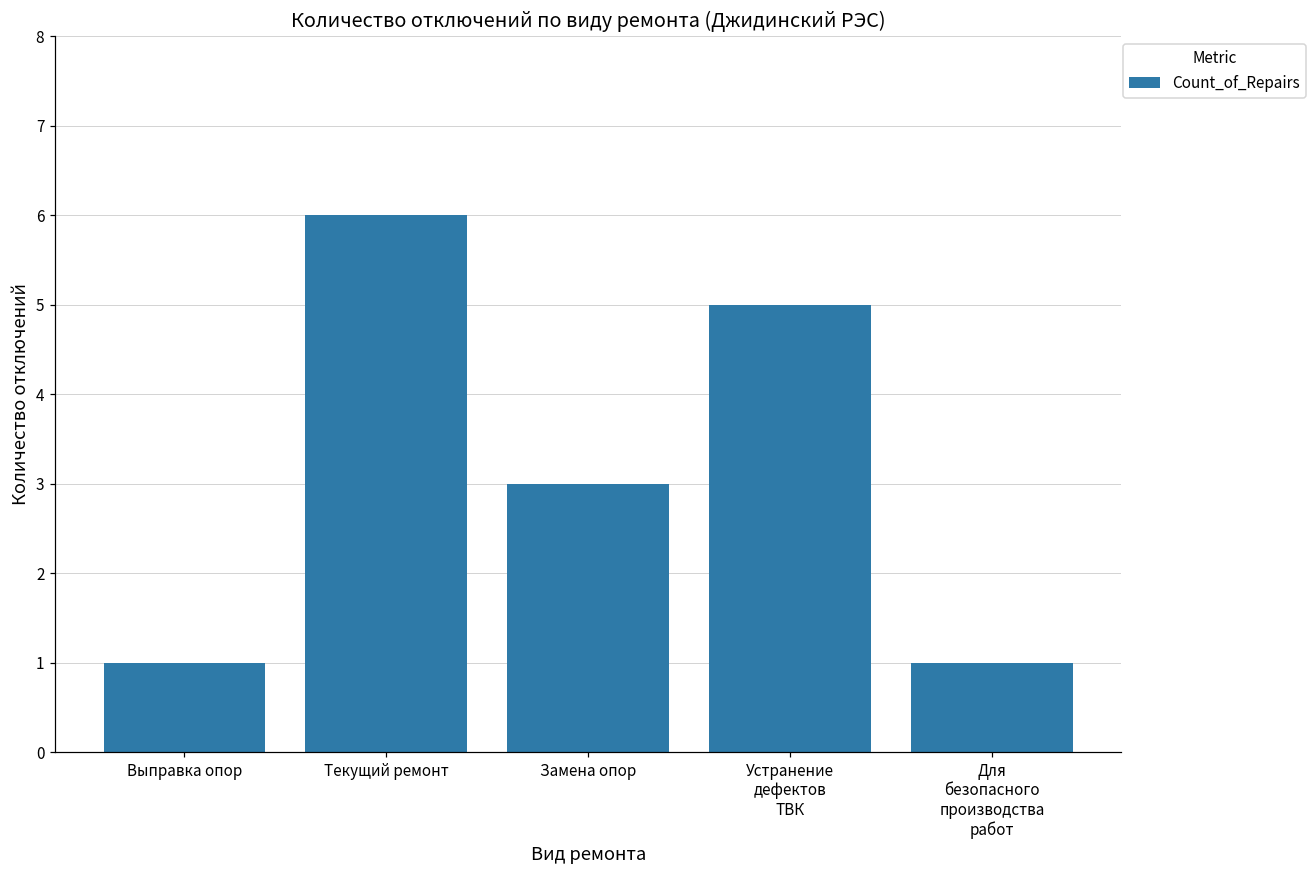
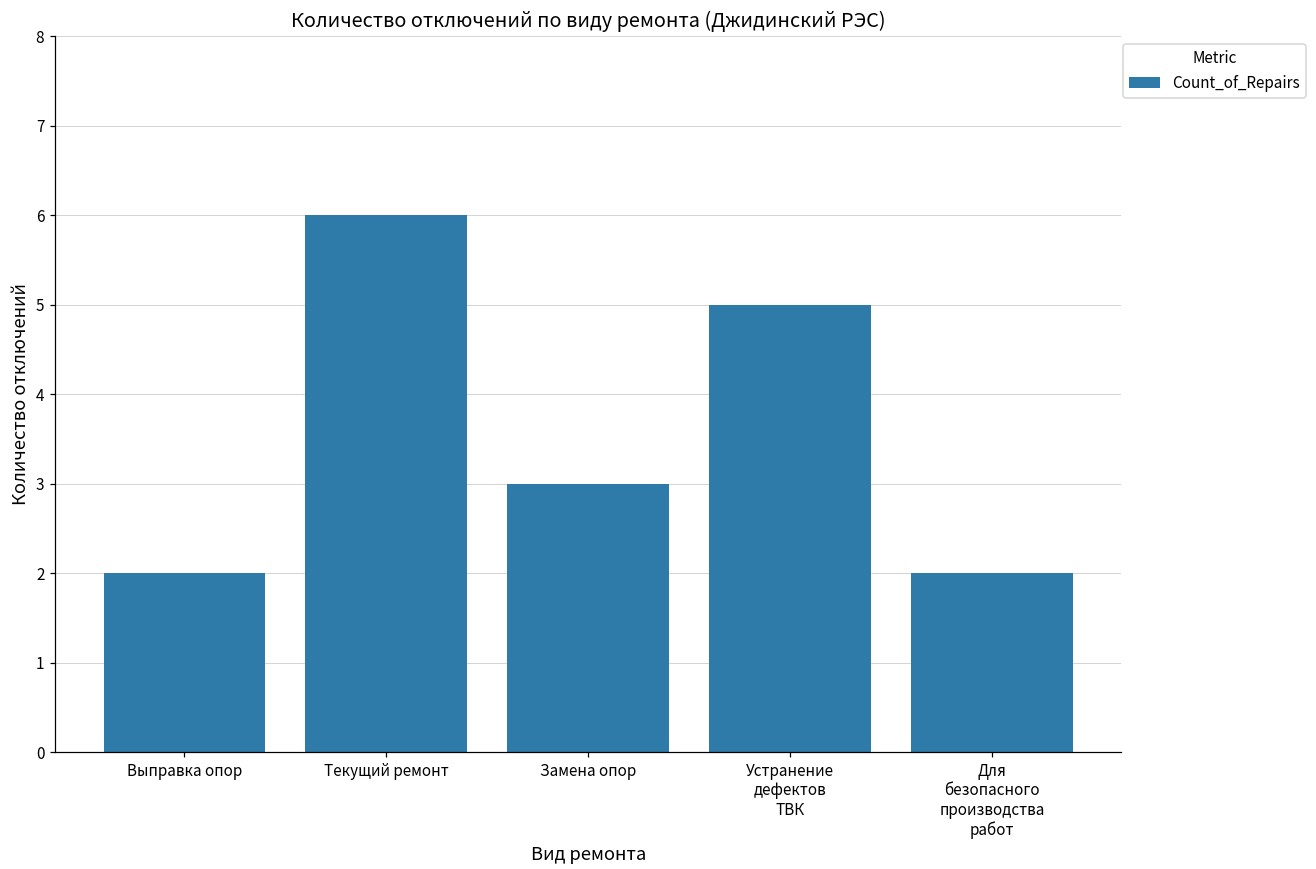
  {
-   "Выправка опор": 1,
+   "Выправка опор": 2,
    "Текущий ремонт": 6,
    "Замена опор": 3,
    "Устранение дефектов ТВК": 5,
-   "Для безопасного производства работ": 1
+   "Для безопасного производства работ": 2
  }
